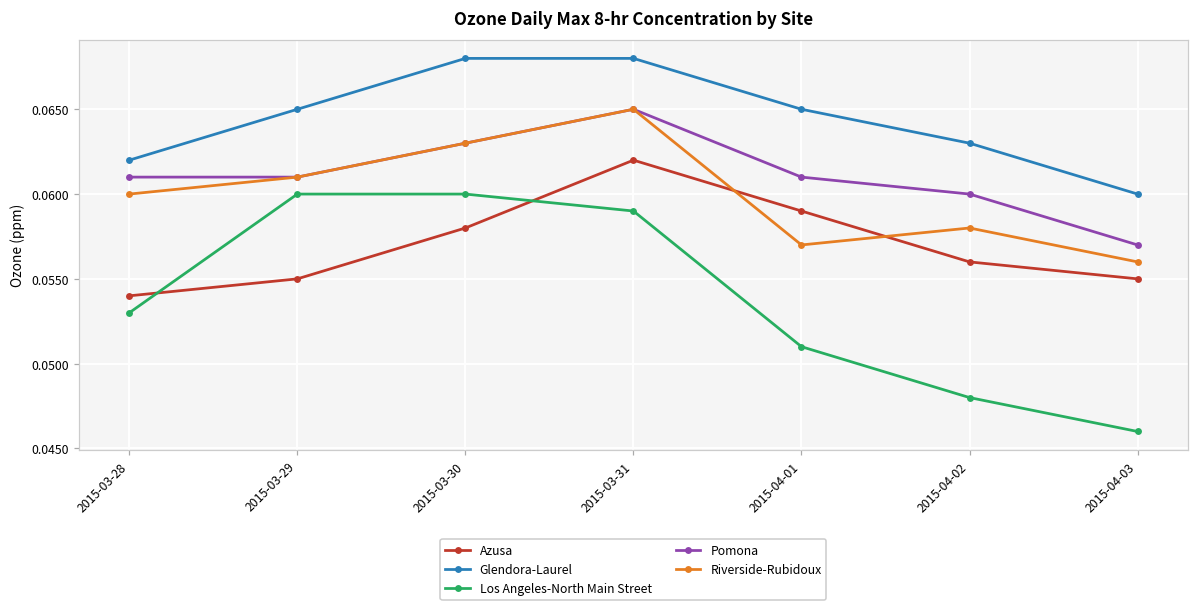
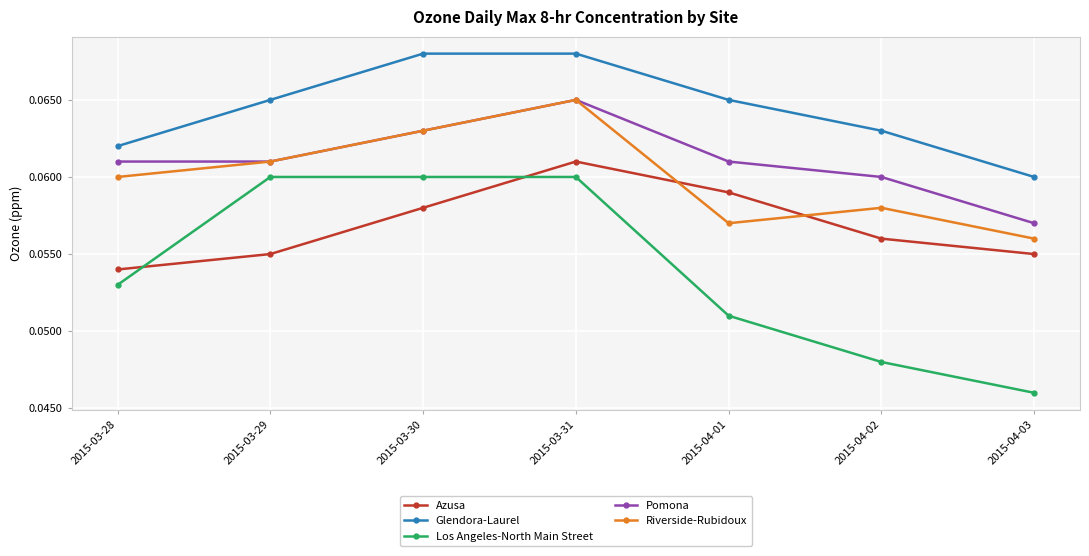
  {
    "Azusa": {
      "2015-03-28": 0.054,
      "2015-03-29": 0.055,
      "2015-03-30": 0.058,
-     "2015-03-31": 0.062,
+     "2015-03-31": 0.061,
      "2015-04-01": 0.059,
      "2015-04-02": 0.056,
      "2015-04-03": 0.055
    },
    "Glendora-Laurel": {
      "2015-03-28": 0.062,
      "2015-03-29": 0.065,
      "2015-03-30": 0.068,
      "2015-03-31": 0.068,
      "2015-04-01": 0.065,
      "2015-04-02": 0.063,
      "2015-04-03": 0.060
    },
    "Los Angeles-North Main Street": {
      "2015-03-28": 0.053,
      "2015-03-29": 0.060,
      "2015-03-30": 0.060,
-     "2015-03-31": 0.059,
+     "2015-03-31": 0.060,
      "2015-04-01": 0.051,
      "2015-04-02": 0.048,
      "2015-04-03": 0.046
    },
    "Pomona": {
      "2015-03-28": 0.061,
      "2015-04-01": 0.061,
      "2015-04-02": 0.060,
      "2015-04-03": 0.057
    },
    "Riverside-Rubidoux": {
      "2015-03-28": 0.060,
      "2015-04-01": 0.057,
      "2015-04-02": 0.058,
      "2015-04-03": 0.056
    }
  }
